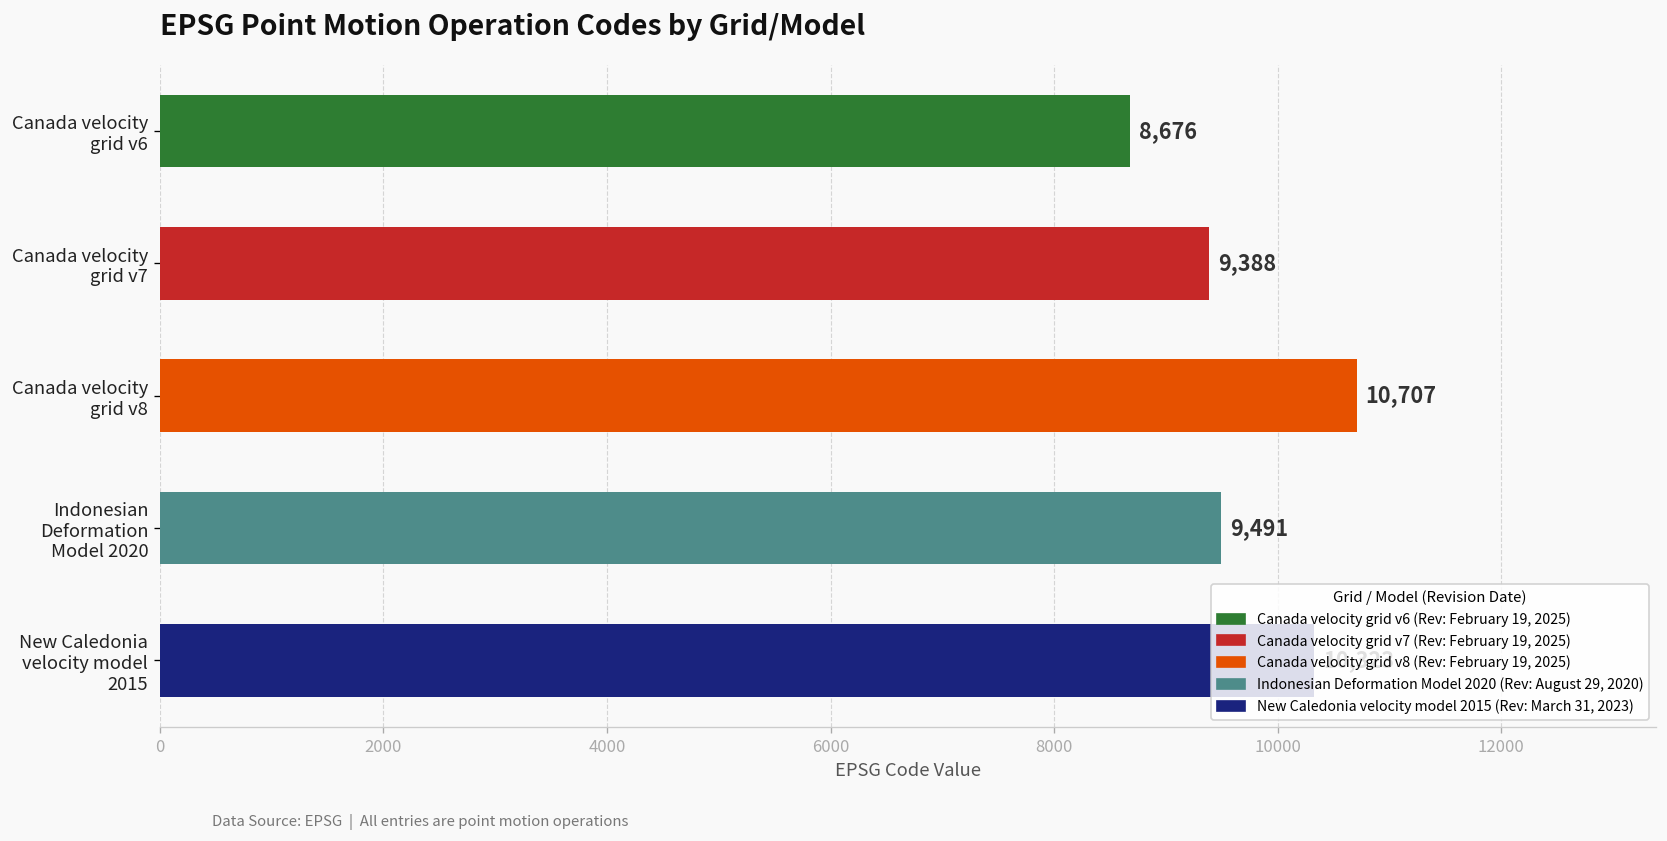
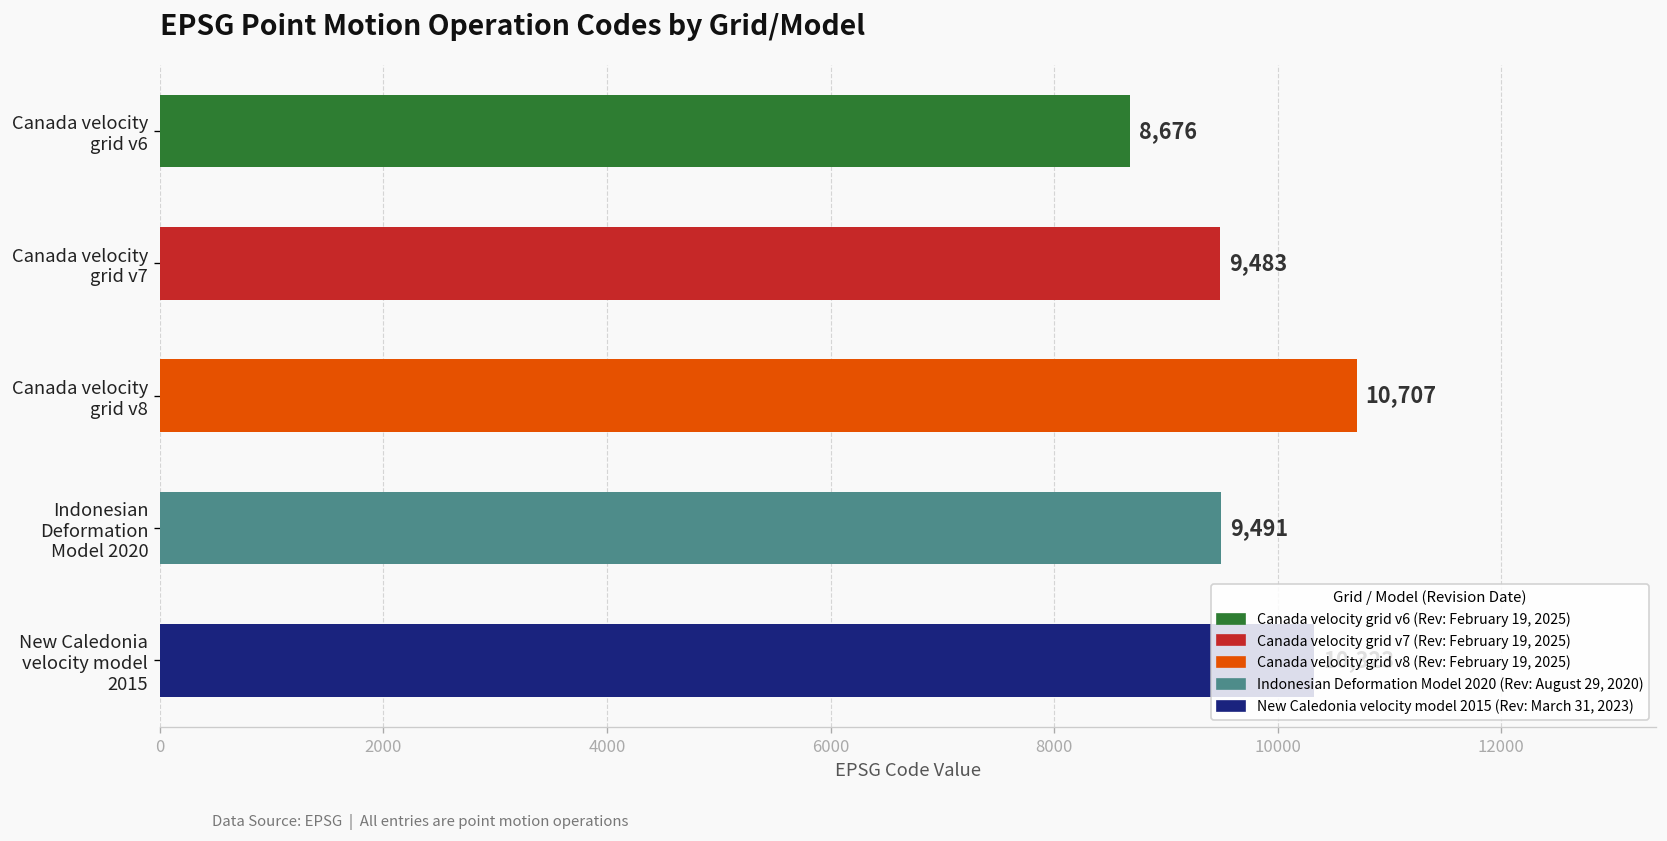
  {
    "Canada velocity grid v6": "8,676",
-   "Canada velocity grid v7": "9,388",
+   "Canada velocity grid v7": "9,483",
    "Canada velocity grid v8": "10,707",
    "Indonesian Deformation Model 2020": "9,491"
  }
